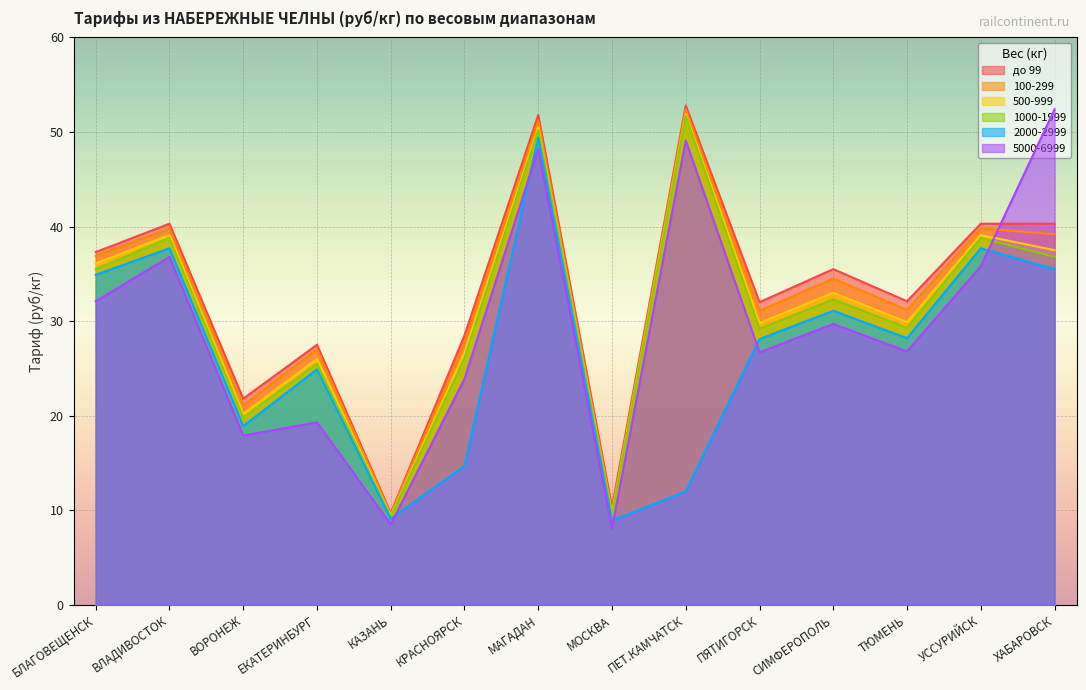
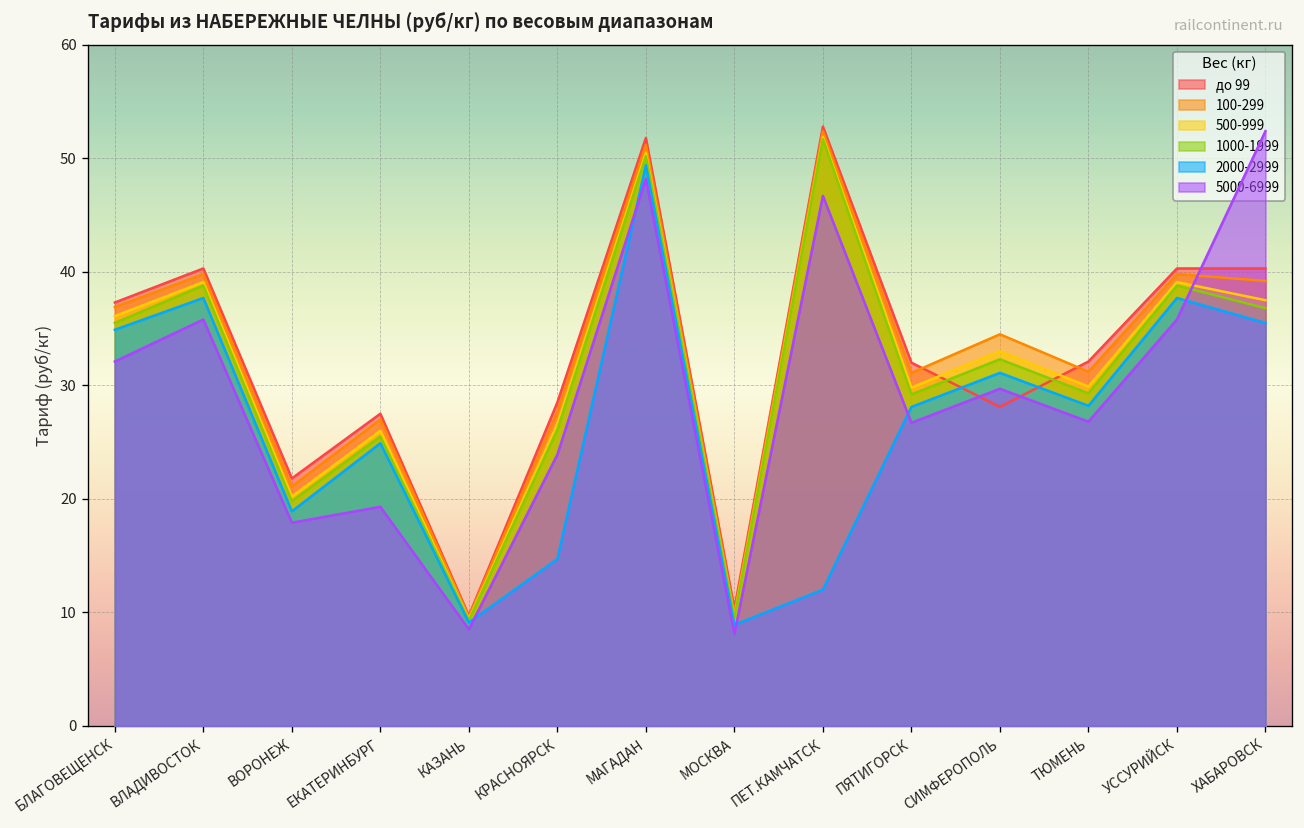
  {
    "до 99": {
      "БЛАГОВЕЩЕНСК": 37,
      "ВЛАДИВОСТОК": 40,
      "ВОРОНЕЖ": 22,
      "ЕКАТЕРИНБУРГ": 28,
      "КРАСНОЯРСК": 29,
      "МАГАДАН": 52,
      "МОСКВА": 10,
      "ПЕТ.КАМЧАТСК": 53,
      "ПЯТИГОРСК": 32,
-     "СИМФЕРОПОЛЬ": 36,
+     "СИМФЕРОПОЛЬ": 28,
      "ТЮМЕНЬ": 32,
      "УССУРИЙСК": 40,
      "ХАБАРОВСК": 40
    },
    "1000-1999": {
      "БЛАГОВЕЩЕНСК": 36,
      "ВЛАДИВОСТОК": 39,
      "ВОРОНЕЖ": 20,
      "ЕКАТЕРИНБУРГ": 26,
      "КРАСНОЯРСК": 26,
      "МАГАДАН": 50,
      "ПЯТИГОРСК": 29,
      "СИМФЕРОПОЛЬ": 32,
      "ТЮМЕНЬ": 29,
      "УССУРИЙСК": 39,
      "ХАБАРОВСК": 37
    },
    "2000-2999": {
      "БЛАГОВЕЩЕНСК": 35,
      "ВЛАДИВОСТОК": 38,
      "ВОРОНЕЖ": 19,
      "ЕКАТЕРИНБУРГ": 25,
      "КРАСНОЯРСК": 15,
      "МАГАДАН": 49,
      "МОСКВА": 9,
      "ПЕТ.КАМЧАТСК": 12,
      "ПЯТИГОРСК": 28,
      "СИМФЕРОПОЛЬ": 31,
      "ТЮМЕНЬ": 28,
      "УССУРИЙСК": 38,
      "ХАБАРОВСК": 36
    },
    "5000-6999": {
      "БЛАГОВЕЩЕНСК": 32,
-     "ВЛАДИВОСТОК": 37,
+     "ВЛАДИВОСТОК": 36,
      "ВОРОНЕЖ": 18,
      "ЕКАТЕРИНБУРГ": 19,
      "КАЗАНЬ": 9,
      "КРАСНОЯРСК": 24,
      "МАГАДАН": 48,
      "МОСКВА": 8,
-     "ПЕТ.КАМЧАТСК": 49,
+     "ПЕТ.КАМЧАТСК": 47,
      "ПЯТИГОРСК": 27,
      "СИМФЕРОПОЛЬ": 30,
      "ТЮМЕНЬ": 27,
      "УССУРИЙСК": 36
    }
  }
